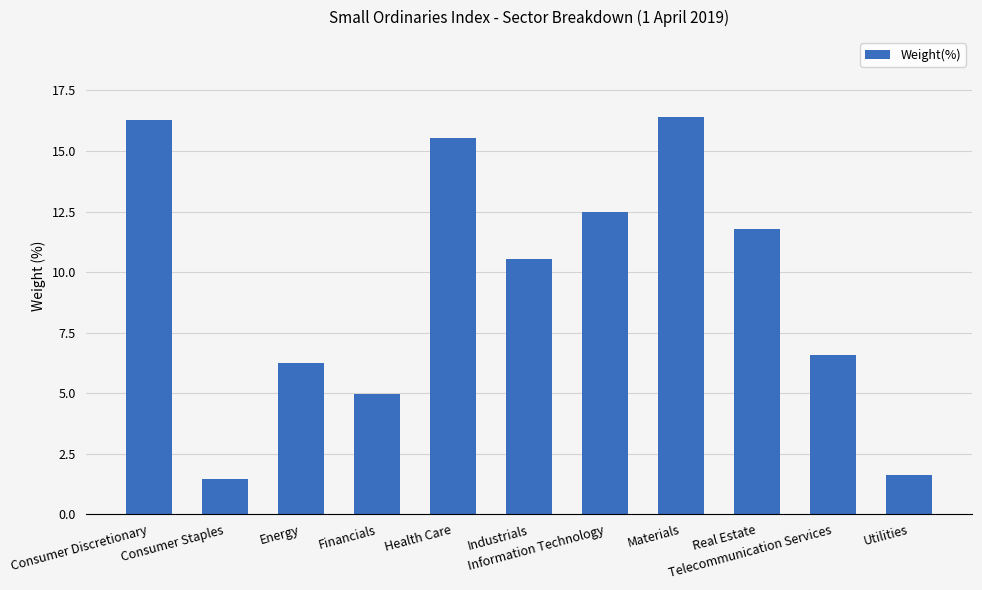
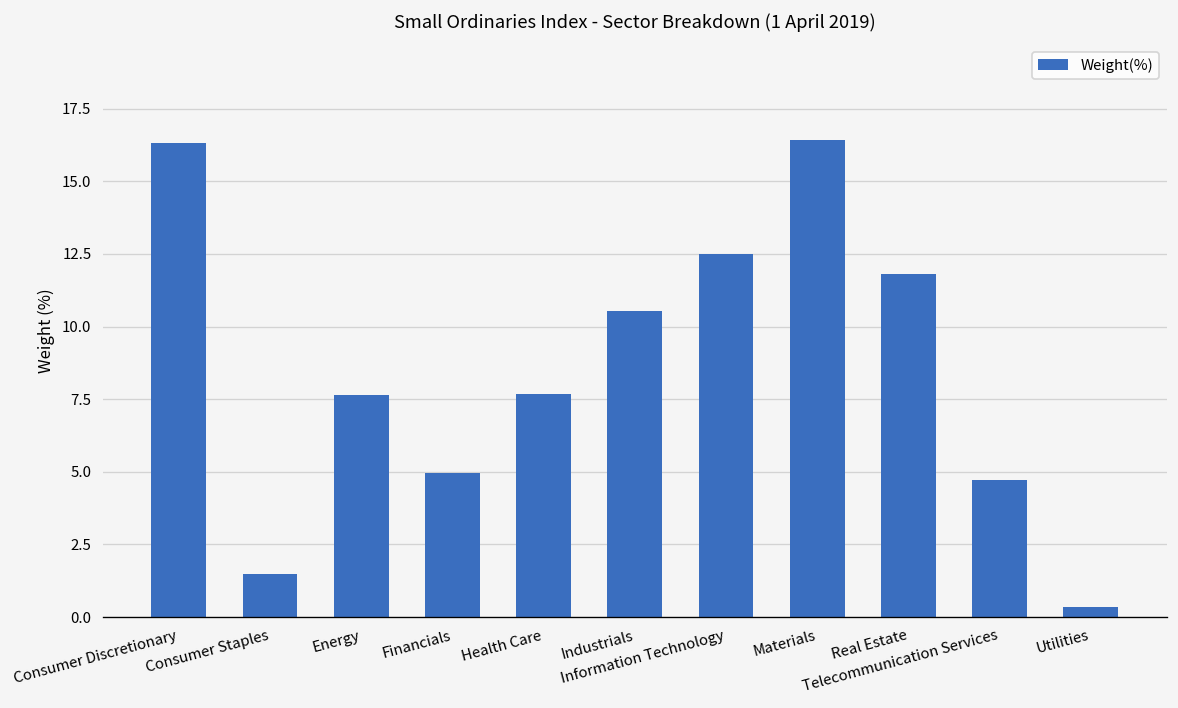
  {
    "Consumer Discretionary": 16.3,
    "Consumer Staples": 1.5,
-   "Energy": 6.3,
+   "Energy": 7.6,
    "Financials": 5.0,
-   "Health Care": 15.5,
+   "Health Care": 7.7,
    "Industrials": 10.5,
    "Information Technology": 12.5,
    "Materials": 16.4,
    "Real Estate": 11.8,
-   "Telecommunication Services": 6.6,
-   "Utilities": 1.6
+   "Telecommunication Services": 4.7,
+   "Utilities": 0.3
  }
